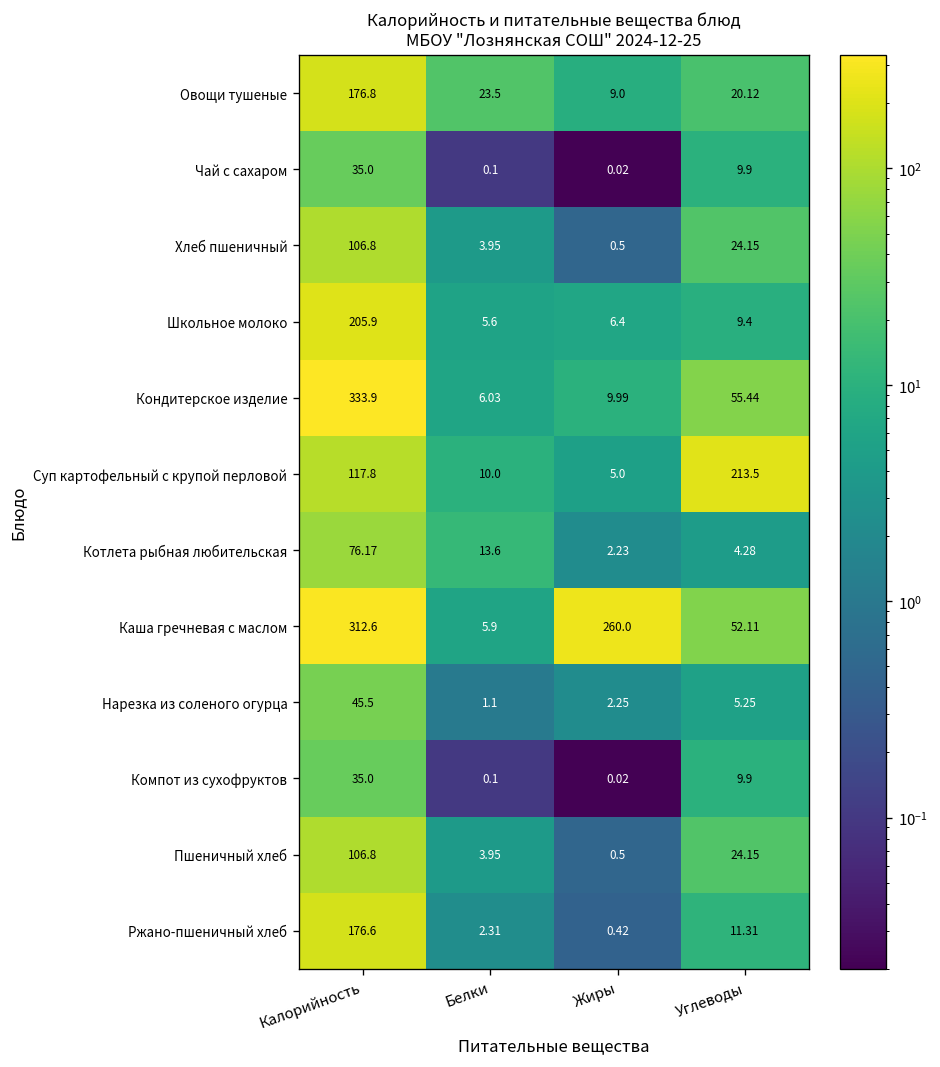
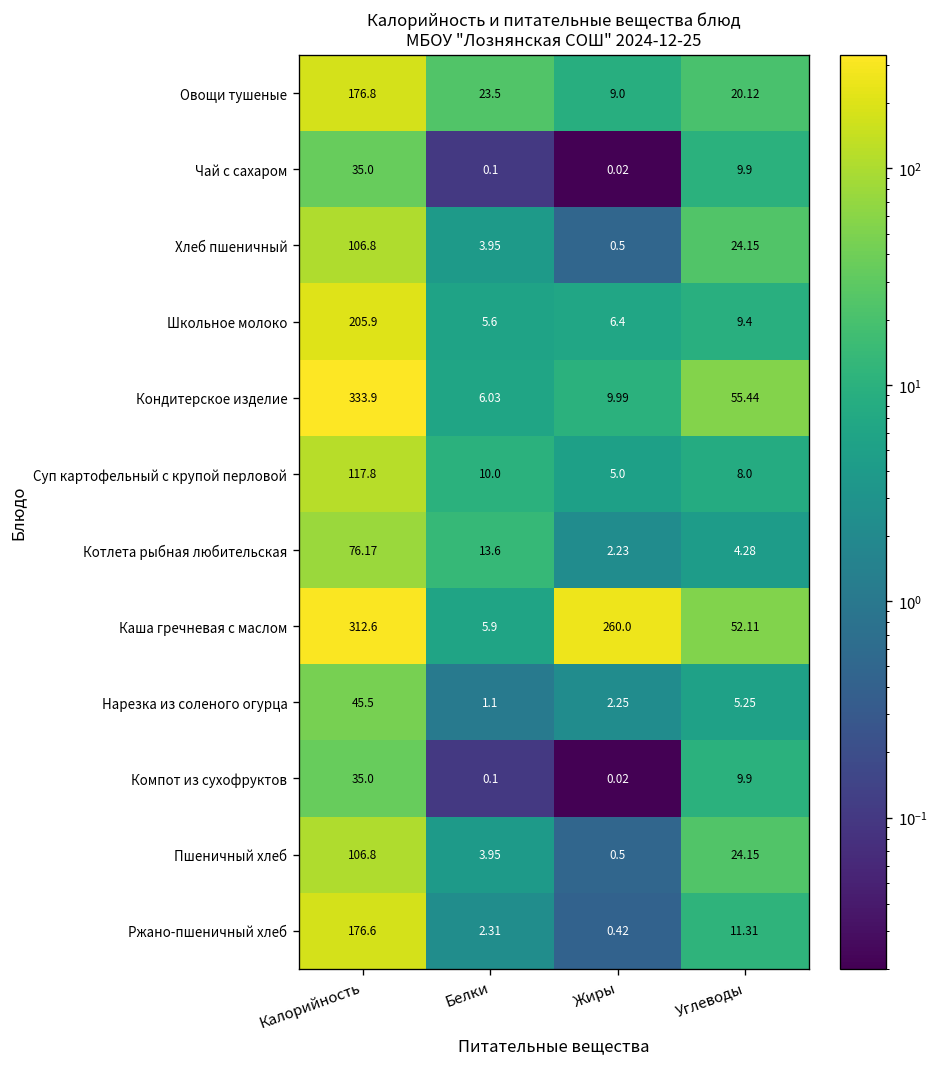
  {
    "Овощи тушеные": {
      "Калорийность": 176.8,
      "Белки": 23.5,
      "Жиры": 9.0,
      "Углеводы": 20.12
    },
    "Чай с сахаром": {
      "Калорийность": 35.0,
      "Белки": 0.1,
      "Жиры": 0.02,
      "Углеводы": 9.9
    },
    "Хлеб пшеничный": {
      "Калорийность": 106.8,
      "Белки": 3.95,
      "Жиры": 0.5,
      "Углеводы": 24.15
    },
    "Школьное молоко": {
      "Калорийность": 205.9,
      "Белки": 5.6,
      "Жиры": 6.4,
      "Углеводы": 9.4
    },
    "Кондитерское изделие": {
      "Калорийность": 333.9,
      "Белки": 6.03,
      "Жиры": 9.99,
      "Углеводы": 55.44
    },
    "Суп картофельный с крупой перловой": {
      "Калорийность": 117.8,
      "Белки": 10.0,
      "Жиры": 5.0,
-     "Углеводы": 213.5
+     "Углеводы": 8.0
    },
    "Котлета рыбная любительская": {
      "Калорийность": 76.17,
      "Белки": 13.6,
      "Жиры": 2.23,
      "Углеводы": 4.28
    },
    "Каша гречневая с маслом": {
      "Калорийность": 312.6,
      "Белки": 5.9,
      "Жиры": 260.0,
      "Углеводы": 52.11
    },
    "Нарезка из соленого огурца": {
      "Калорийность": 45.5,
      "Белки": 1.1,
      "Жиры": 2.25,
      "Углеводы": 5.25
    },
    "Компот из сухофруктов": {
      "Калорийность": 35.0,
      "Белки": 0.1,
      "Жиры": 0.02,
      "Углеводы": 9.9
    },
    "Пшеничный хлеб": {
      "Калорийность": 106.8,
      "Белки": 3.95,
      "Жиры": 0.5,
      "Углеводы": 24.15
    },
    "Ржано-пшеничный хлеб": {
      "Калорийность": 176.6,
      "Белки": 2.31,
      "Жиры": 0.42,
      "Углеводы": 11.31
    }
  }
